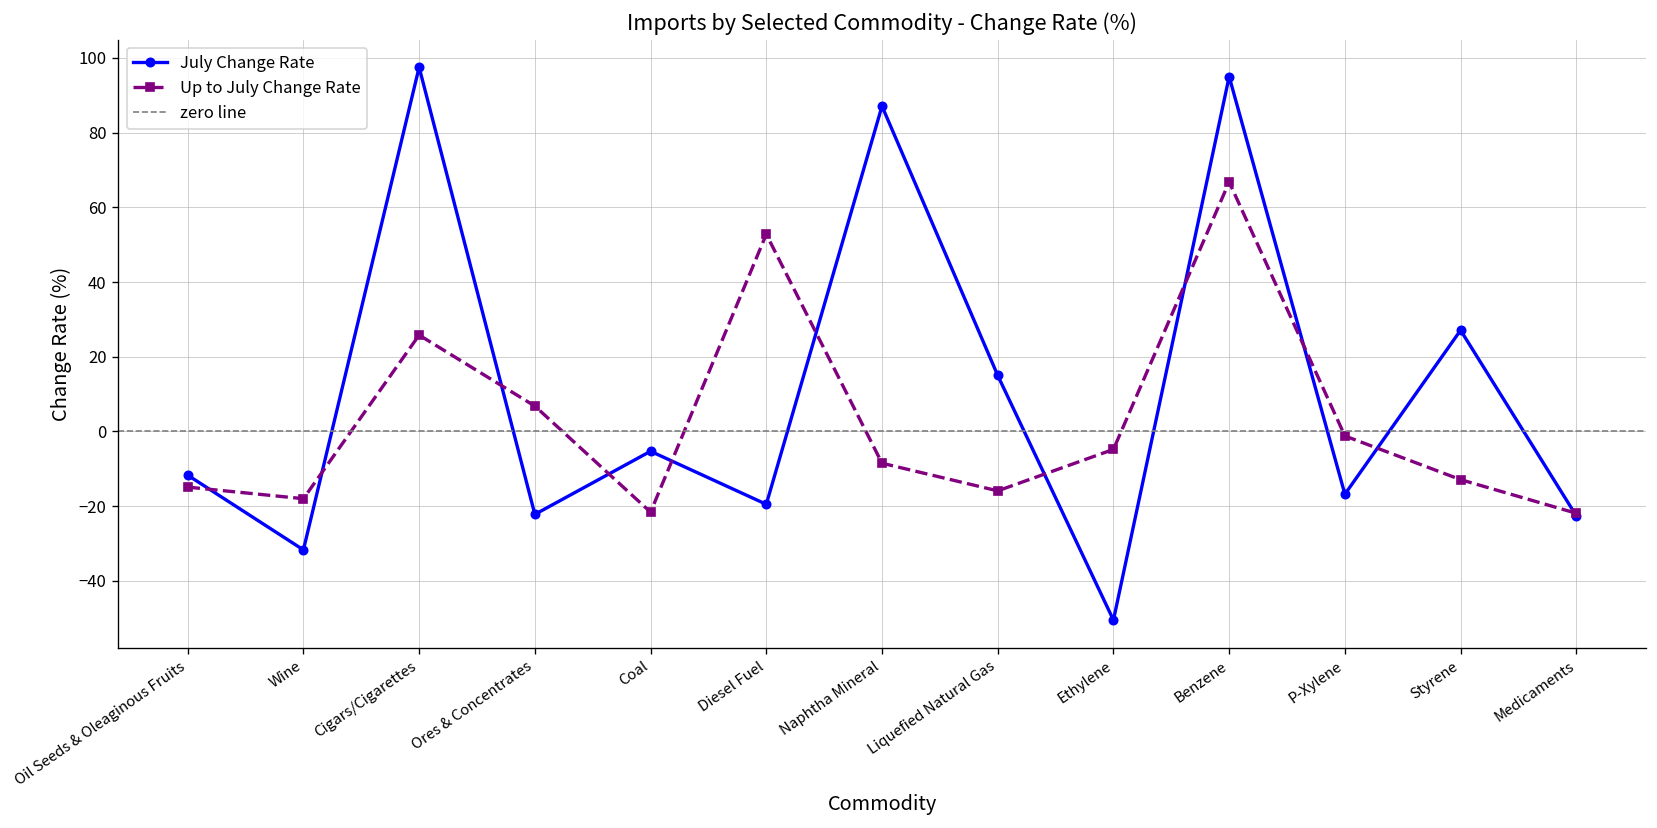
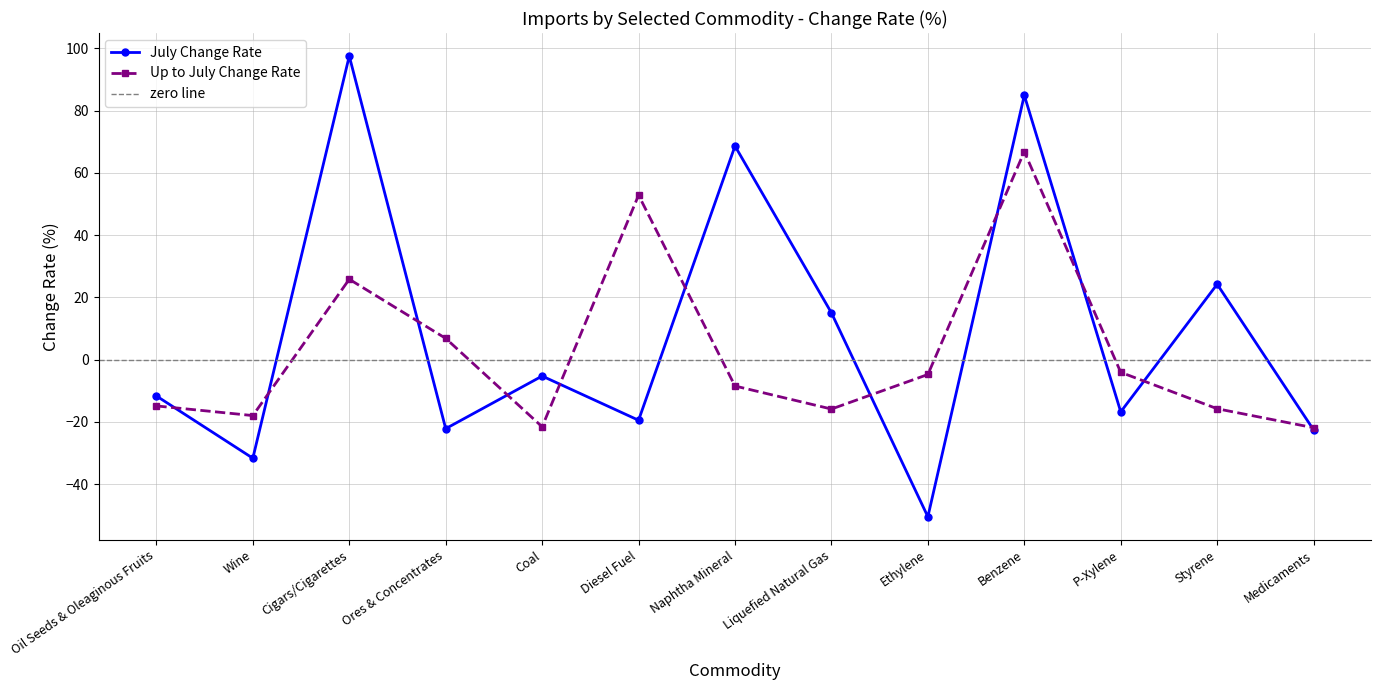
  {
    "July Change Rate": {
      "Oil Seeds & Oleaginous Fruits": -12,
      "Wine": -32,
      "Cigars/Cigarettes": 98,
      "Ores & Concentrates": -22,
      "Coal": -5,
      "Diesel Fuel": -20,
-     "Naphtha Mineral": 87,
+     "Naphtha Mineral": 69,
      "Liquefied Natural Gas": 15,
      "Ethylene": -51,
-     "Benzene": 95,
+     "Benzene": 85,
      "P-Xylene": -17,
-     "Styrene": 27
+     "Styrene": 24
    },
    "Up to July Change Rate": {
      "Oil Seeds & Oleaginous Fruits": -15,
      "Wine": -18,
      "Cigars/Cigarettes": 26,
      "Ores & Concentrates": 7,
      "Coal": -22,
      "Diesel Fuel": 53,
      "Naphtha Mineral": -9,
      "Liquefied Natural Gas": -16,
      "Ethylene": -5,
      "Benzene": 67,
-     "P-Xylene": -1,
-     "Styrene": -13
+     "P-Xylene": -4,
+     "Styrene": -16
    }
  }
